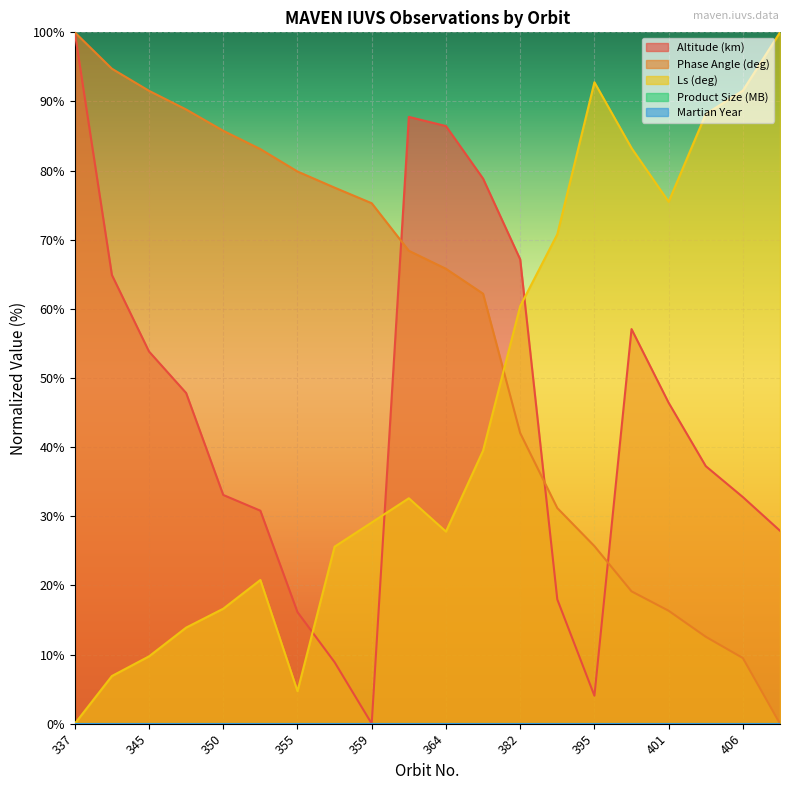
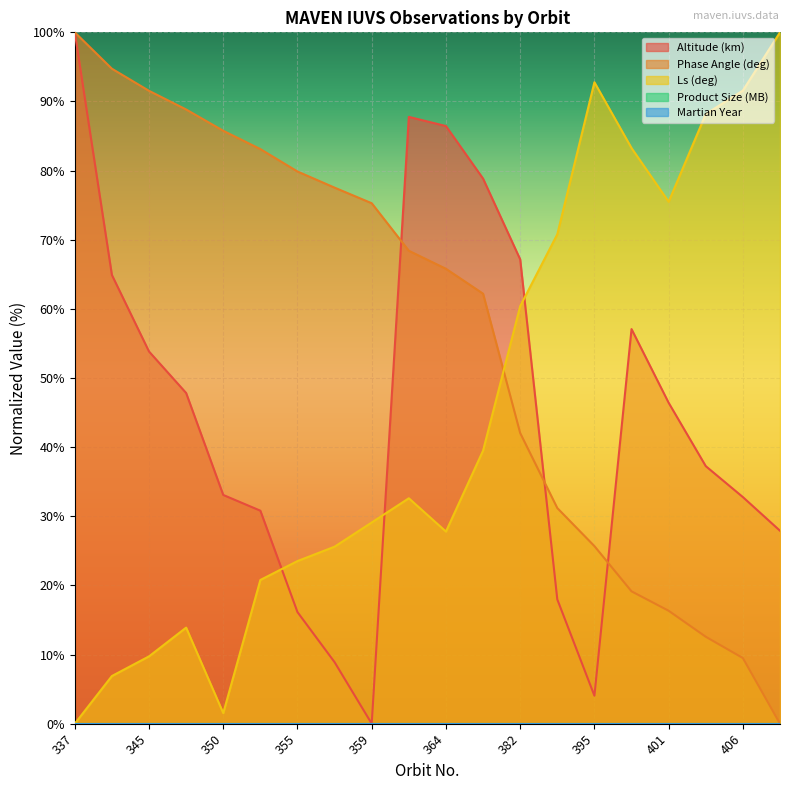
  {
    "Ls (deg)": {
      "345": "10%",
-     "350": "17%",
-     "355": "5%",
+     "350": "2%",
+     "355": "24%",
      "359": "29%",
      "364": "28%",
      "382": "60%",
      "395": "93%",
      "401": "75%"
    },
    "Martian Year": {
      "345": "0%",
      "350": "0%",
      "355": "0%",
      "364": "0%",
      "382": "0%",
      "395": "0%",
      "401": "0%",
      "406": "0%"
    }
  }
